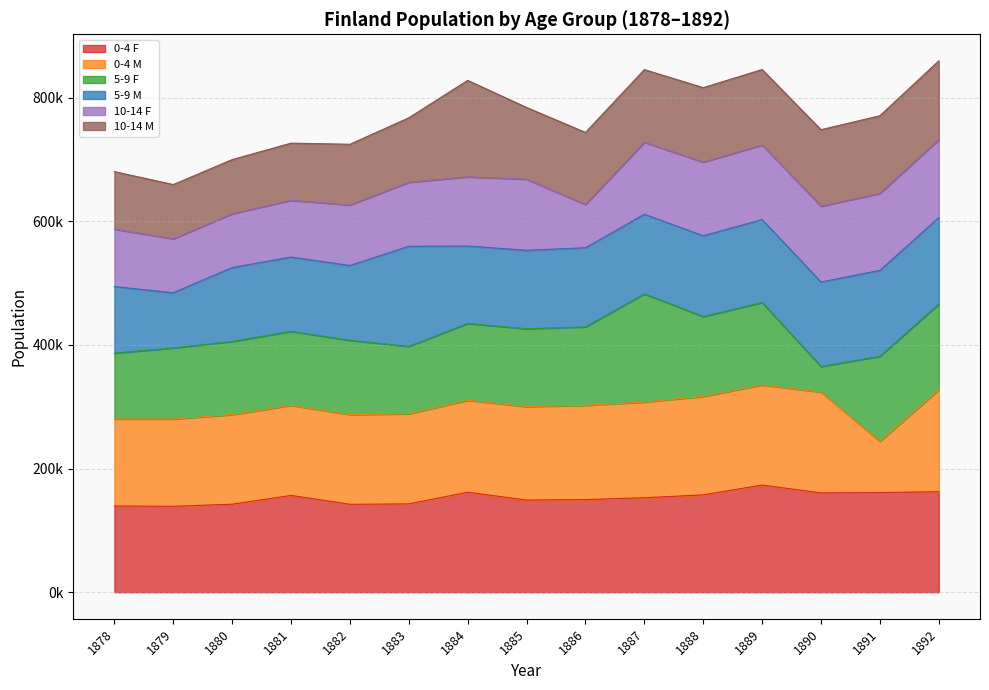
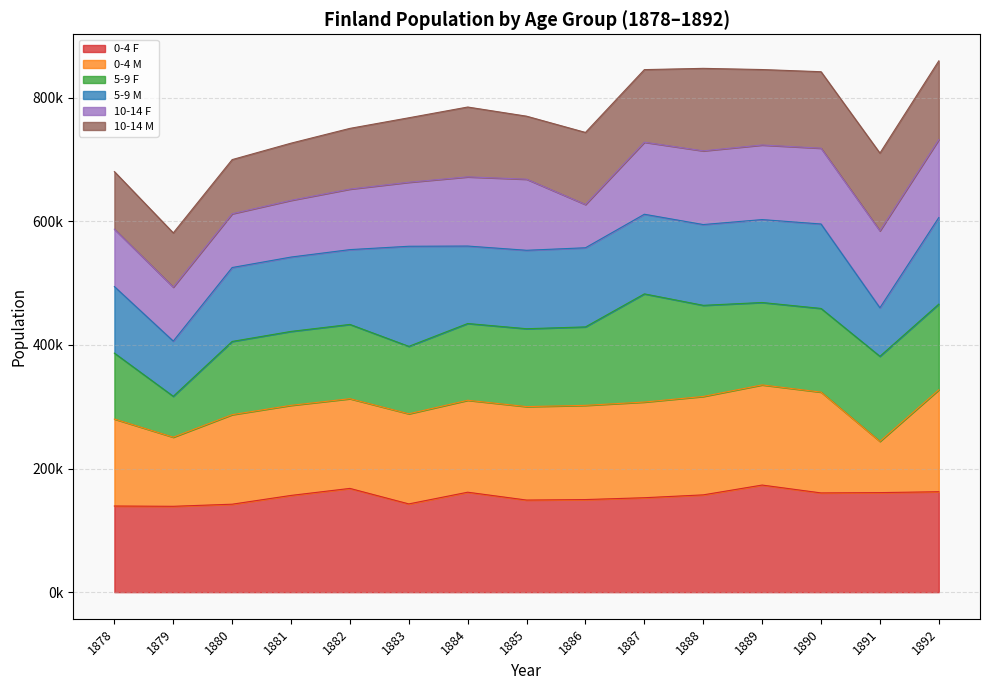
  {
    "0-4 F": {
      "1878": 140000,
      "1879": 140000,
      "1880": 140000,
      "1881": 160000,
-     "1882": 140000,
+     "1882": 170000,
      "1883": 140000,
      "1884": 160000,
      "1885": 150000,
      "1886": 150000,
      "1887": 150000,
      "1888": 160000,
      "1889": 170000,
      "1890": 160000,
      "1891": 160000,
      "1892": 160000
    },
    "0-4 M": {
      "1878": 140000,
-     "1879": 140000,
+     "1879": 110000,
      "1880": 140000,
      "1881": 150000,
      "1882": 150000,
      "1883": 150000,
      "1884": 150000,
      "1885": 150000,
      "1886": 150000,
      "1887": 150000,
      "1888": 160000,
      "1889": 160000,
      "1890": 160000,
      "1891": 80000,
      "1892": 160000
    },
    "5-9 F": {
      "1878": 110000,
-     "1879": 120000,
+     "1879": 70000,
      "1880": 120000,
      "1881": 120000,
      "1882": 120000,
      "1883": 110000,
      "1884": 120000,
      "1885": 130000,
      "1886": 130000,
      "1887": 170000,
-     "1888": 130000,
+     "1888": 150000,
      "1889": 130000,
-     "1890": 40000,
+     "1890": 140000,
      "1891": 140000,
      "1892": 140000
    },
    "5-9 M": {
      "1878": 110000,
      "1879": 90000,
      "1880": 120000,
      "1881": 120000,
      "1882": 120000,
      "1883": 160000,
      "1884": 130000,
      "1885": 130000,
      "1886": 130000,
      "1887": 130000,
      "1888": 130000,
      "1889": 130000,
      "1890": 140000,
-     "1891": 140000,
+     "1891": 80000,
      "1892": 140000
    },
    "10-14 F": {
      "1878": 90000,
      "1879": 90000,
      "1880": 90000,
      "1881": 90000,
      "1882": 100000,
      "1883": 100000,
      "1884": 110000,
      "1885": 120000,
      "1886": 70000,
      "1887": 120000,
      "1888": 120000,
      "1889": 120000,
      "1890": 120000,
      "1891": 120000,
      "1892": 130000
    },
    "10-14 M": {
      "1878": 90000,
      "1879": 90000,
      "1880": 90000,
      "1881": 90000,
      "1882": 100000,
      "1883": 100000,
-     "1884": 160000,
-     "1885": 120000,
+     "1884": 110000,
+     "1885": 100000,
      "1886": 120000,
      "1887": 120000,
-     "1888": 120000,
+     "1888": 130000,
      "1889": 120000,
      "1890": 120000,
      "1891": 130000,
      "1892": 130000
    }
  }
